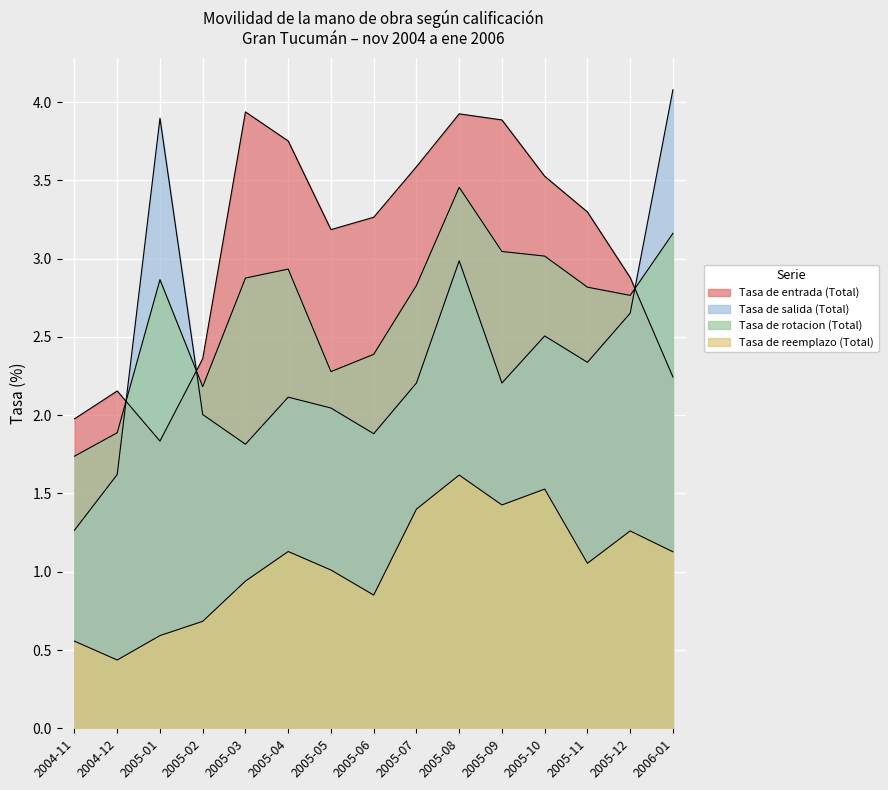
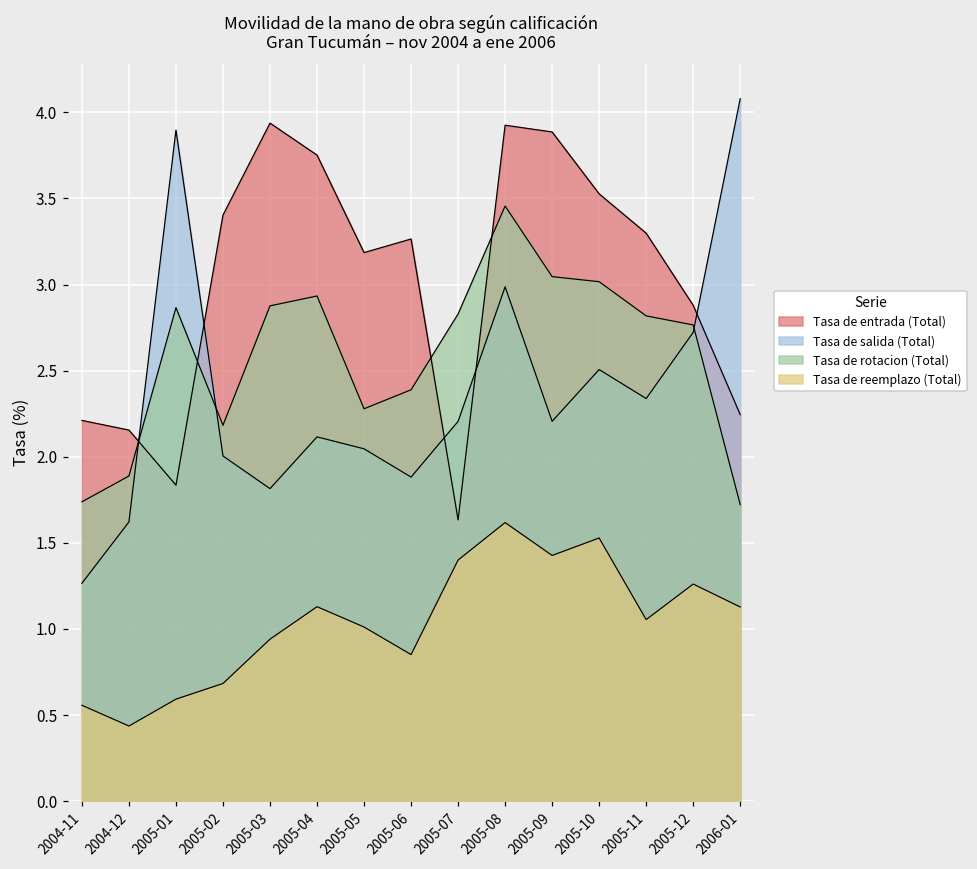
  {
    "Tasa de entrada (Total)": {
-     "2004-11": 1.98,
+     "2004-11": 2.21,
      "2004-12": 2.16,
      "2005-01": 1.84,
-     "2005-02": 2.36,
+     "2005-02": 3.40,
      "2005-03": 3.94,
      "2005-04": 3.75,
      "2005-05": 3.19,
      "2005-06": 3.26,
-     "2005-07": 3.59,
+     "2005-07": 1.63,
      "2005-08": 3.93,
      "2005-09": 3.89,
      "2005-10": 3.53,
      "2005-11": 3.30,
      "2005-12": 2.88,
      "2006-01": 2.24
    },
    "Tasa de salida (Total)": {
      "2004-11": 1.27,
      "2004-12": 1.62,
      "2005-01": 3.90,
      "2005-02": 2.00,
      "2005-03": 1.81,
      "2005-04": 2.12,
      "2005-05": 2.05,
      "2005-06": 1.88,
      "2005-07": 2.21,
      "2005-08": 2.99,
      "2005-09": 2.21,
      "2005-10": 2.51,
      "2005-11": 2.34,
-     "2005-12": 2.65,
+     "2005-12": 2.72,
      "2006-01": 4.08
    },
    "Tasa de rotacion (Total)": {
      "2004-11": 1.74,
      "2004-12": 1.89,
      "2005-01": 2.87,
      "2005-02": 2.18,
      "2005-03": 2.88,
      "2005-04": 2.93,
      "2005-05": 2.28,
      "2005-06": 2.39,
      "2005-07": 2.83,
      "2005-08": 3.46,
      "2005-09": 3.05,
      "2005-10": 3.02,
      "2005-11": 2.82,
      "2005-12": 2.77,
-     "2006-01": 3.16
+     "2006-01": 1.72
    },
    "Tasa de reemplazo (Total)": {
      "2004-11": 0.56,
      "2004-12": 0.44,
      "2005-01": 0.59,
      "2005-02": 0.68,
      "2005-03": 0.94,
      "2005-04": 1.13,
      "2005-05": 1.01,
      "2005-06": 0.85,
      "2005-07": 1.40,
      "2005-08": 1.62,
      "2005-09": 1.43,
      "2005-10": 1.53,
      "2005-11": 1.05,
      "2005-12": 1.26,
      "2006-01": 1.13
    }
  }
